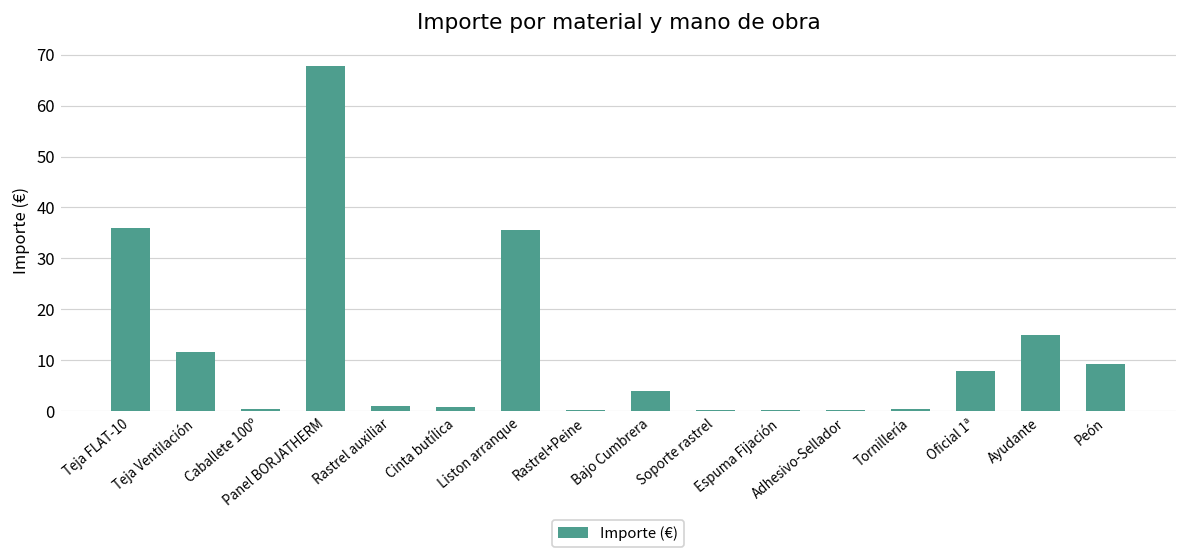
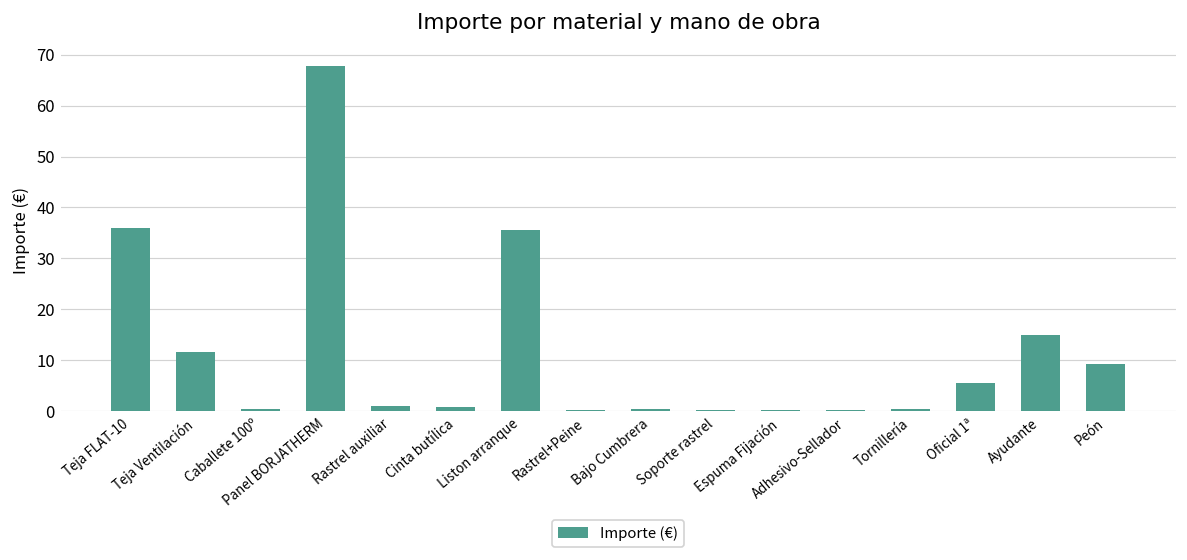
  {
    "Teja FLAT-10": 36,
    "Teja Ventilación": 12,
    "Panel BORJATHERM": 68,
    "Rastrel auxiliar": 1,
    "Cinta butílica": 1,
    "Liston arranque": 36,
-   "Bajo Cumbrera": 4,
-   "Oficial 1ª": 8,
+   "Bajo Cumbrera": 0,
+   "Oficial 1ª": 6,
    "Ayudante": 15,
    "Peón": 9
  }
